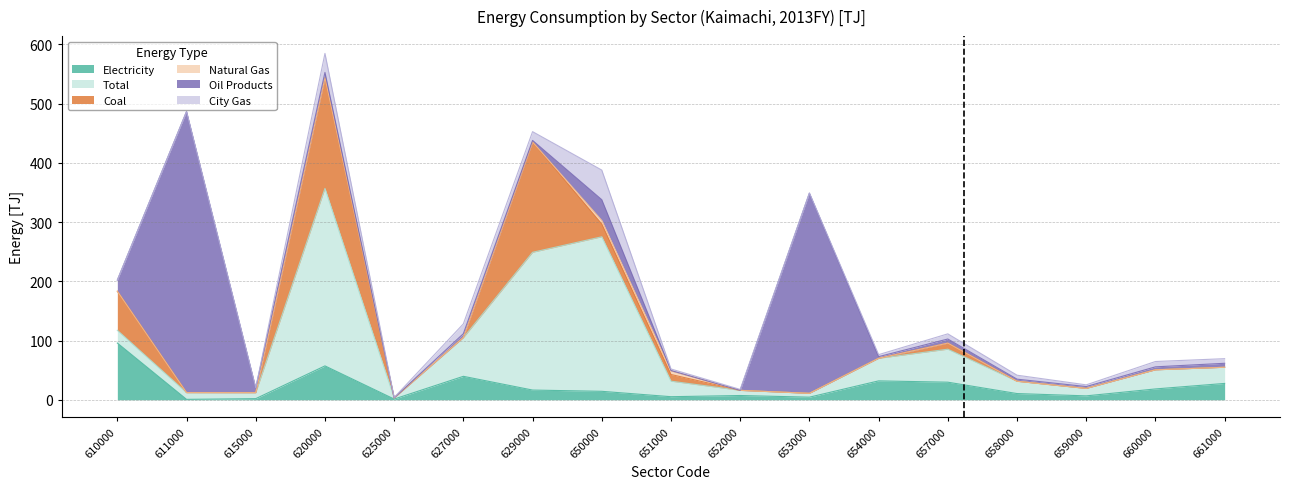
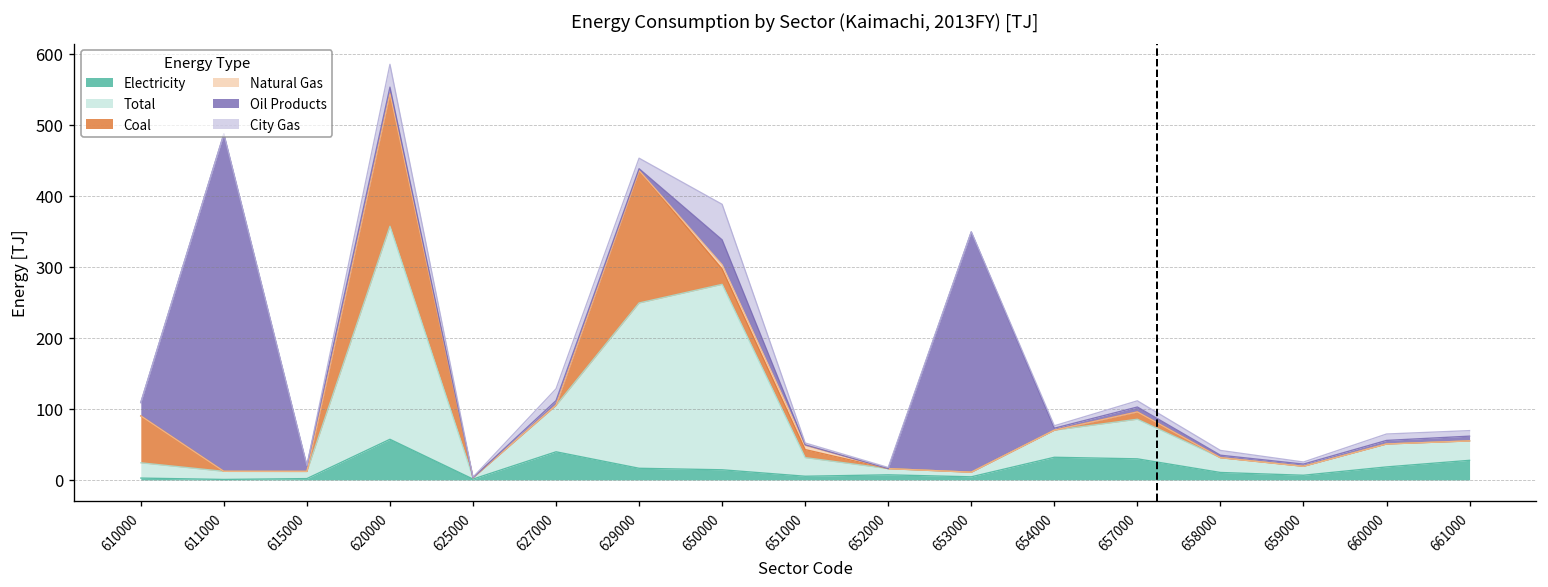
  {
    "Electricity": {
-     "610000": 100,
+     "610000": 0,
      "611000": 0,
      "615000": 0,
      "620000": 60,
      "627000": 40,
      "629000": 20,
      "650000": 10,
      "651000": 10,
      "652000": 10,
      "653000": 0,
      "654000": 30,
      "657000": 30,
      "658000": 10,
      "659000": 10,
      "660000": 20,
      "661000": 30
    },
    "Coal": {
      "650000": 20,
      "651000": 10
    },
    "Natural Gas": {
      "650000": 10
    },
    "Oil Products": {
      "620000": 10,
      "627000": 10,
      "650000": 40,
      "657000": 10,
      "660000": 10,
      "661000": 10
    }
  }
